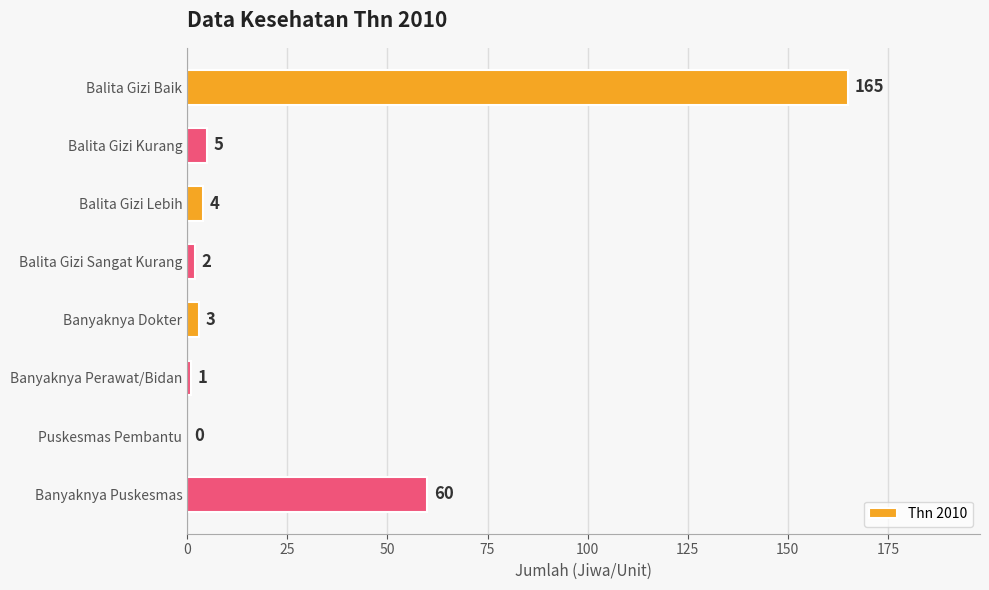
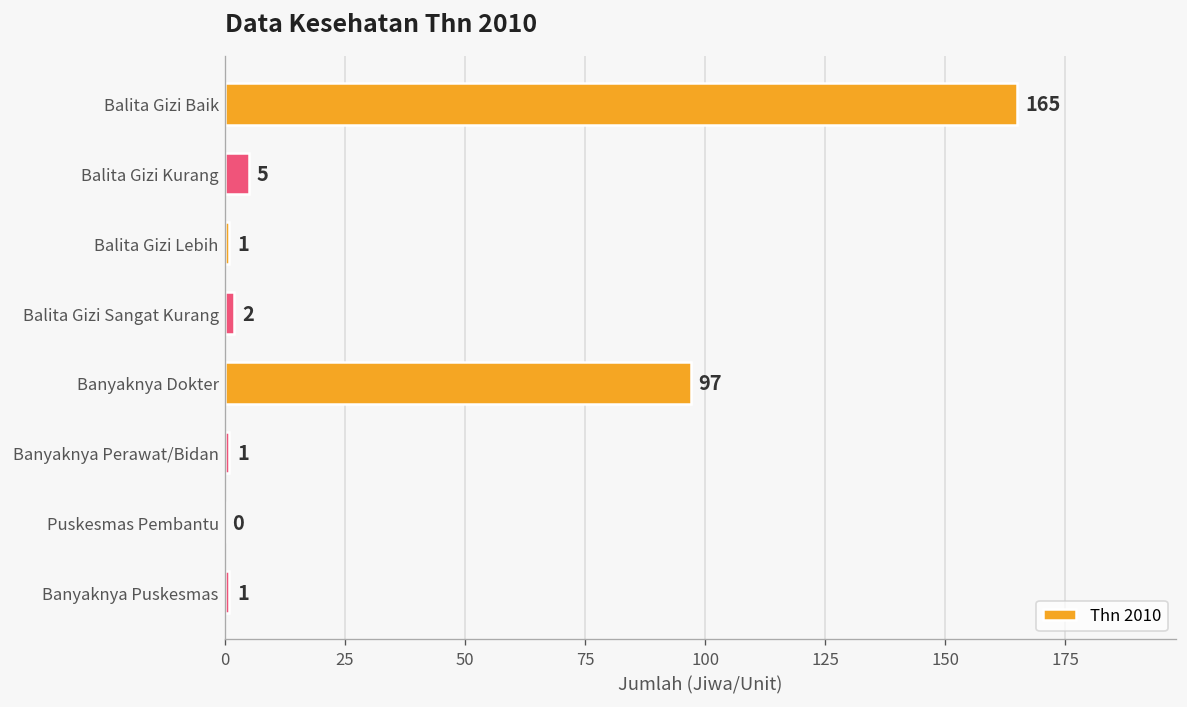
  {
    "Balita Gizi Baik": 165,
    "Balita Gizi Kurang": 5,
-   "Balita Gizi Lebih": 4,
+   "Balita Gizi Lebih": 1,
    "Balita Gizi Sangat Kurang": 2,
-   "Banyaknya Dokter": 3,
+   "Banyaknya Dokter": 97,
    "Banyaknya Perawat/Bidan": 1,
    "Puskesmas Pembantu": 0,
-   "Banyaknya Puskesmas": 60
+   "Banyaknya Puskesmas": 1
  }
